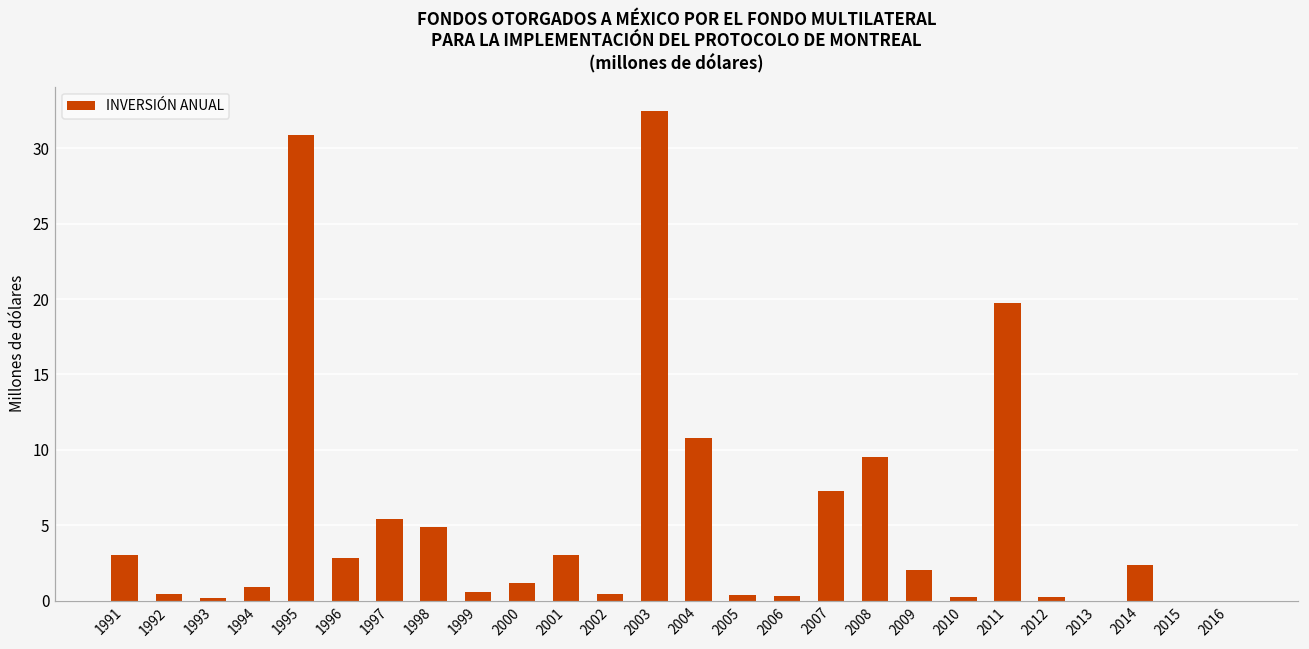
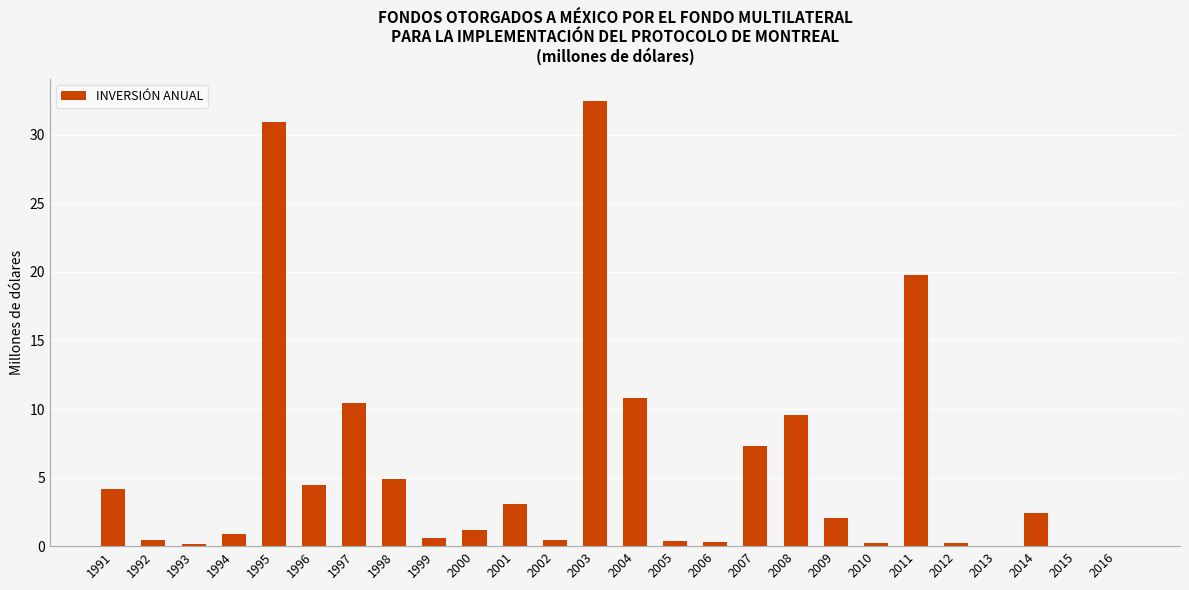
  {
-   "1991": 3.1,
+   "1991": 4.2,
    "1992": 0.4,
    "1994": 0.9,
    "1995": 30.9,
-   "1996": 2.8,
-   "1997": 5.4,
+   "1996": 4.4,
+   "1997": 10.4,
    "1998": 4.9,
    "1999": 0.6,
    "2000": 1.2,
    "2001": 3.0,
    "2002": 0.4,
    "2003": 32.5,
    "2004": 10.8,
    "2005": 0.4,
    "2006": 0.3,
    "2007": 7.3,
    "2008": 9.6,
    "2009": 2.1,
    "2010": 0.3,
    "2011": 19.8,
    "2012": 0.3,
    "2013": 0.0,
    "2014": 2.4,
    "2015": 0.0,
    "2016": 0.0
  }
